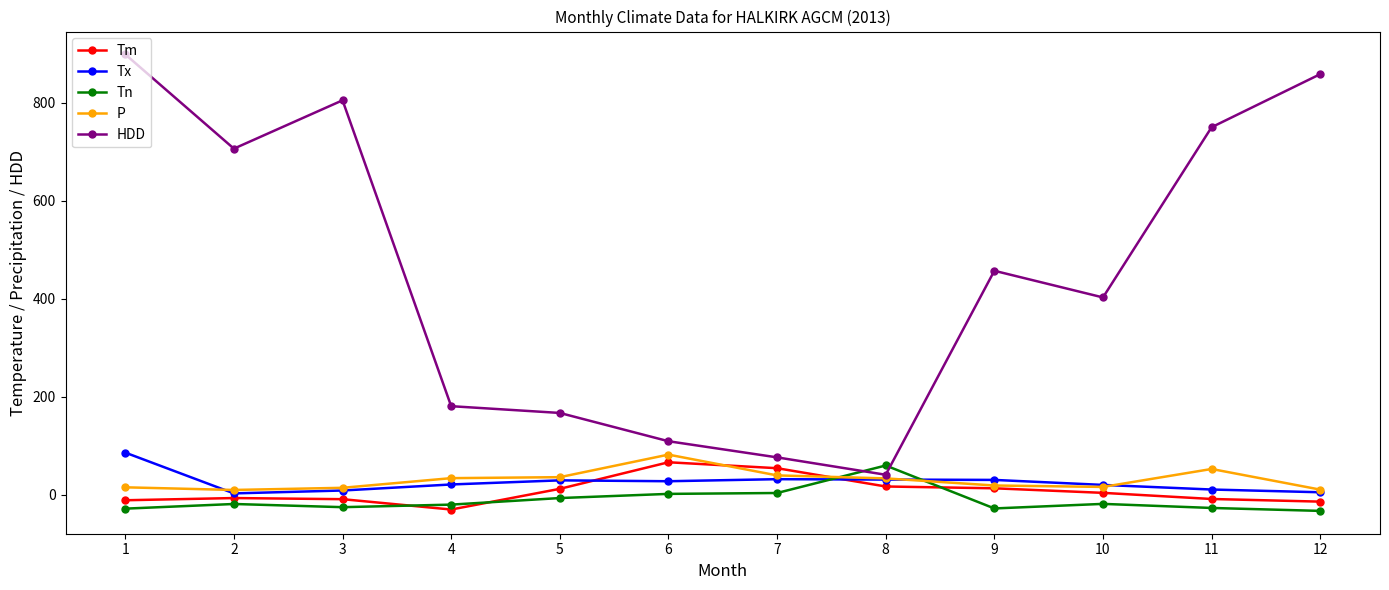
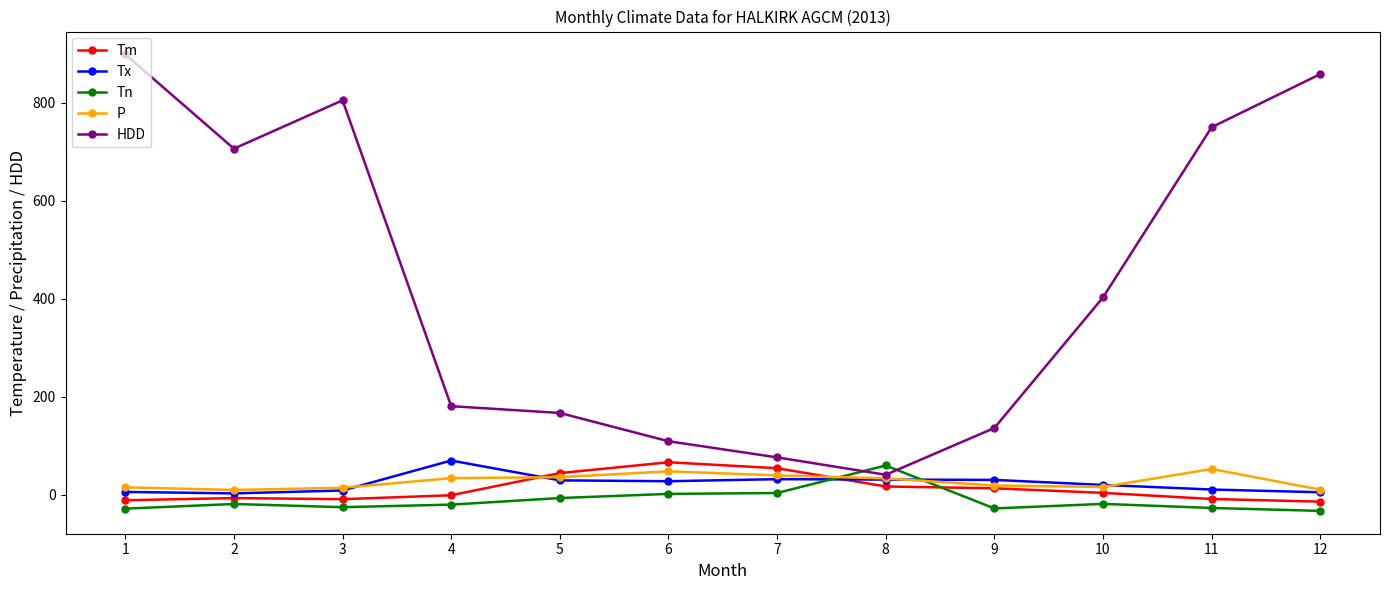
  {
    "Tm": {
      "1": -10,
      "2": -10,
      "3": -10,
-     "4": -30,
-     "5": 10,
+     "4": 0,
+     "5": 40,
      "6": 70,
      "7": 50,
      "8": 20,
      "9": 10,
      "10": 0,
      "11": -10,
      "12": -10
    },
    "Tx": {
-     "1": 90,
+     "1": 10,
      "2": 0,
      "3": 10,
-     "4": 20,
+     "4": 70,
      "5": 30,
      "6": 30,
      "7": 30,
      "9": 30,
      "11": 10,
      "12": 10
    },
    "Tn": {
      "1": -30,
      "2": -20,
      "3": -30,
      "4": -20,
      "5": -10,
      "6": 0,
      "7": 0,
      "8": 60,
      "9": -30,
      "10": -20,
      "11": -30,
      "12": -30
    },
    "P": {
      "1": 20,
      "2": 10,
      "3": 10,
      "4": 30,
      "5": 40,
-     "6": 80,
+     "6": 50,
      "7": 40,
      "9": 20,
      "11": 50,
      "12": 10
    },
    "HDD": {
      "2": 710,
      "3": 800,
      "4": 180,
      "5": 170,
      "6": 110,
      "7": 80,
      "8": 40,
-     "9": 460,
+     "9": 140,
      "10": 400,
      "11": 750,
      "12": 860
    }
  }
